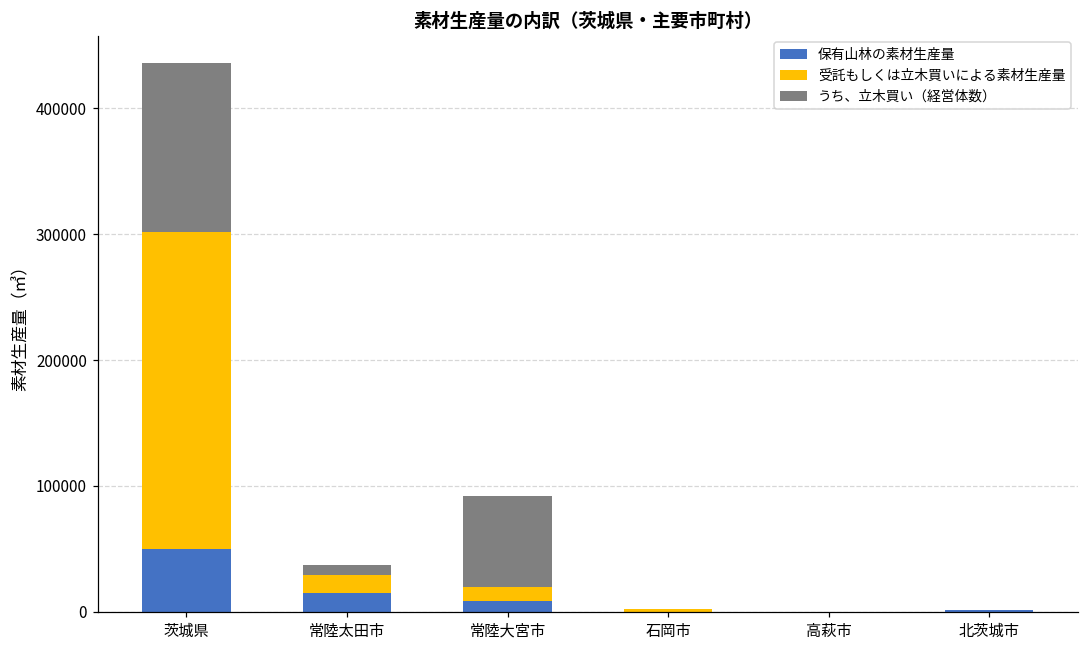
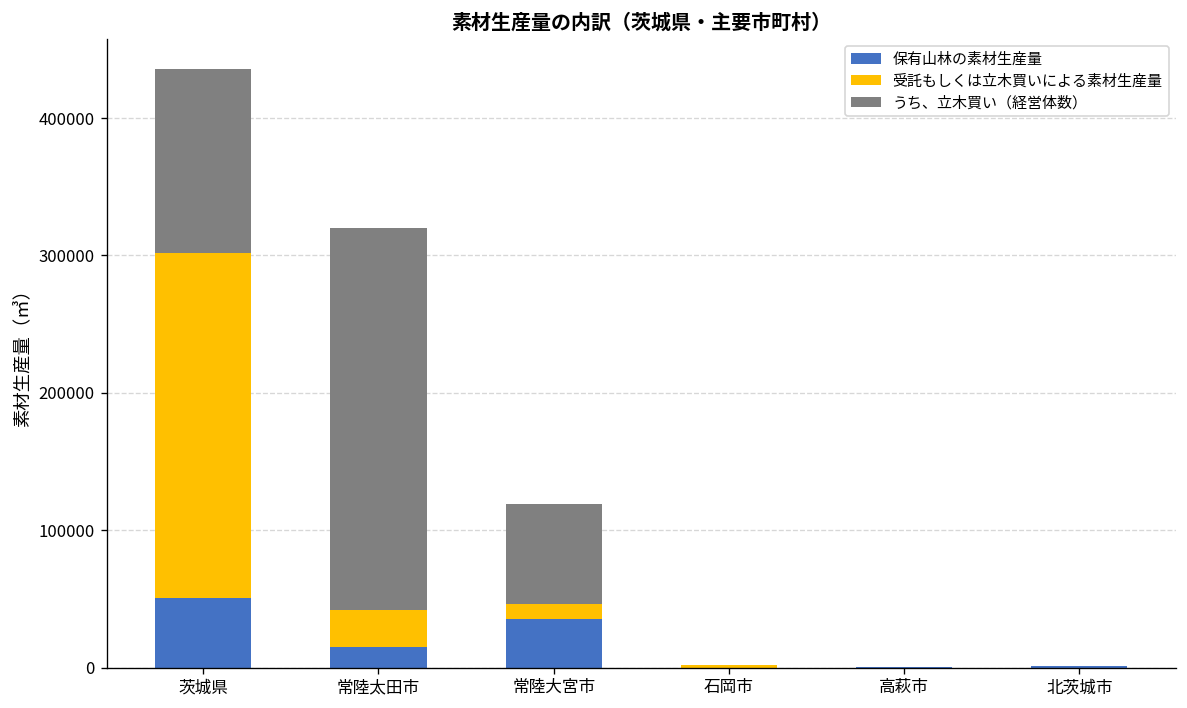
  {
    "保有山林の素材生産量": {
      "茨城県": 50000,
      "常陸太田市": 15000,
-     "常陸大宮市": 9000,
+     "常陸大宮市": 35000,
      "石岡市": 0
    },
    "受託もしくは立木買いによる素材生産量": {
      "茨城県": 251000,
-     "常陸太田市": 14000,
+     "常陸太田市": 27000,
      "常陸大宮市": 11000,
      "高萩市": 0,
      "北茨城市": 0
    },
    "うち、立木買い（経営体数）": {
      "茨城県": 134000,
-     "常陸太田市": 8000,
+     "常陸太田市": 278000,
      "常陸大宮市": 73000,
      "石岡市": 0,
      "高萩市": 0,
      "北茨城市": 0
    }
  }
